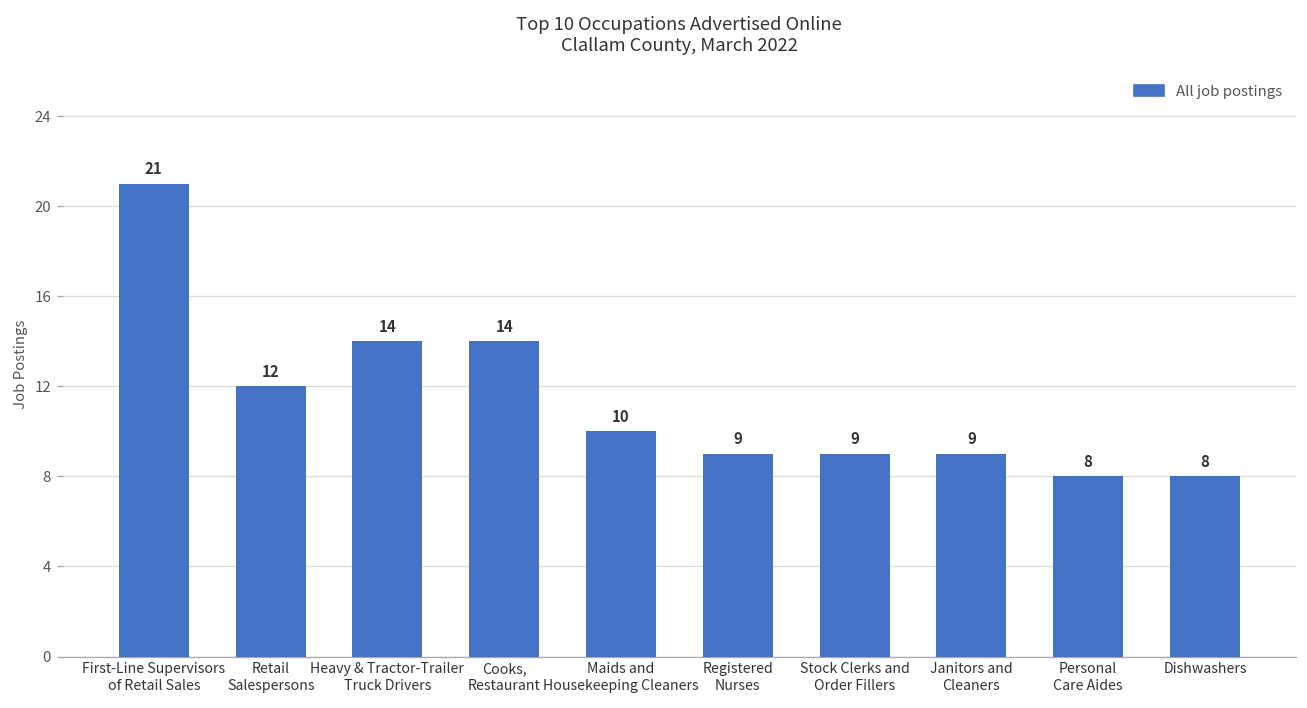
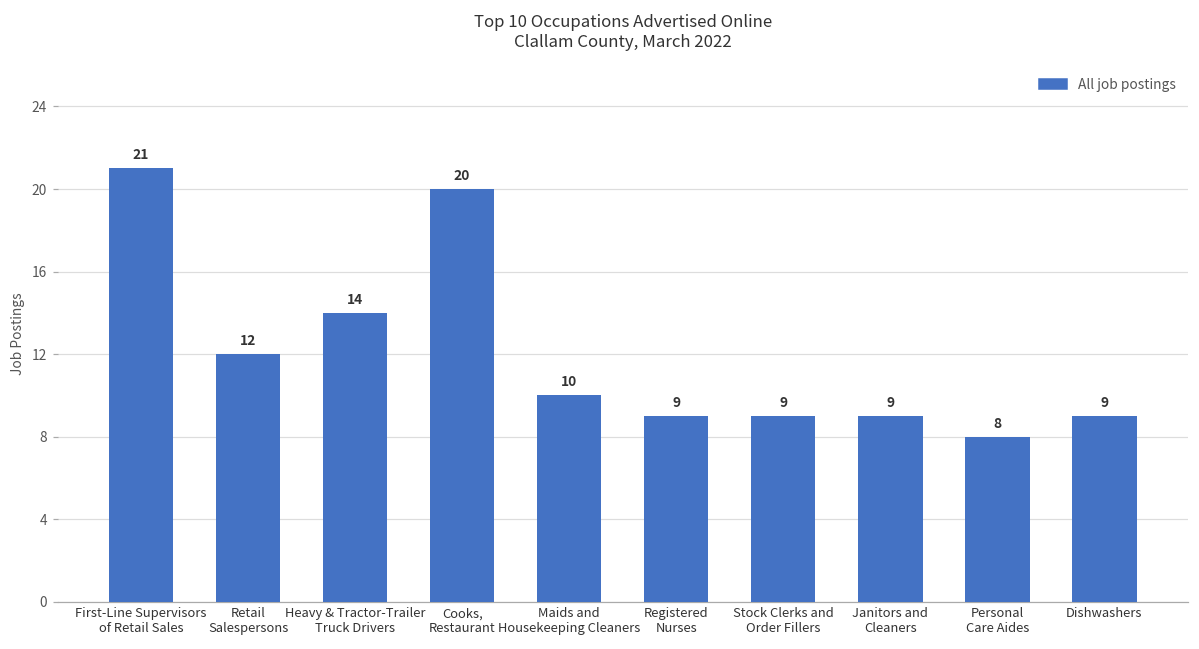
  {
    "First-Line Supervisors of Retail Sales": 21,
    "Retail Salespersons": 12,
    "Heavy & Tractor-Trailer Truck Drivers": 14,
-   "Cooks, Restaurant": 14,
+   "Cooks, Restaurant": 20,
    "Maids and Housekeeping Cleaners": 10,
    "Registered Nurses": 9,
    "Stock Clerks and Order Fillers": 9,
    "Janitors and Cleaners": 9,
    "Personal Care Aides": 8,
-   "Dishwashers": 8
+   "Dishwashers": 9
  }
